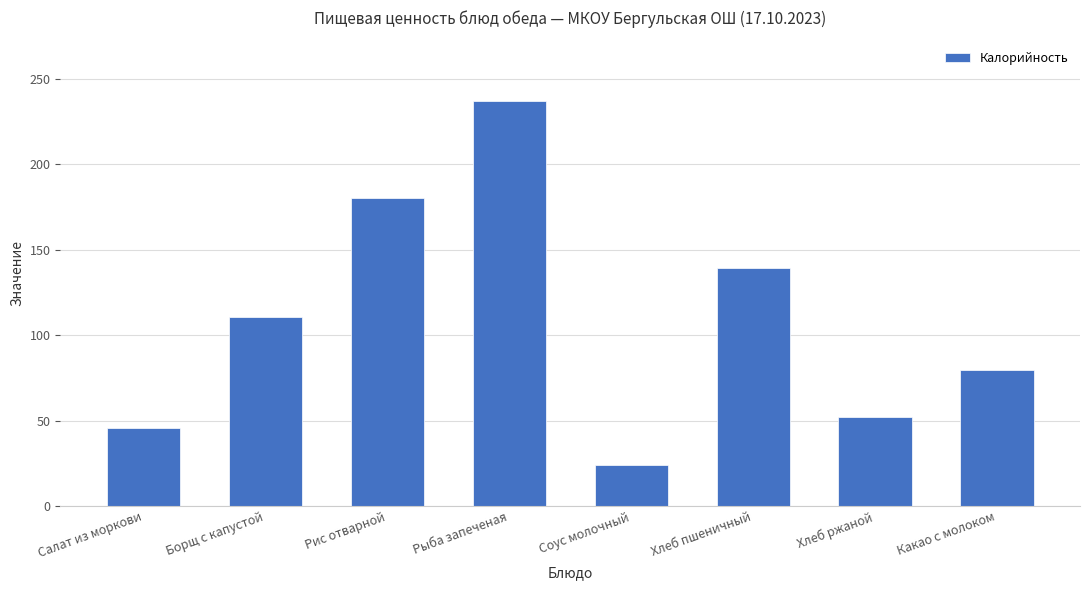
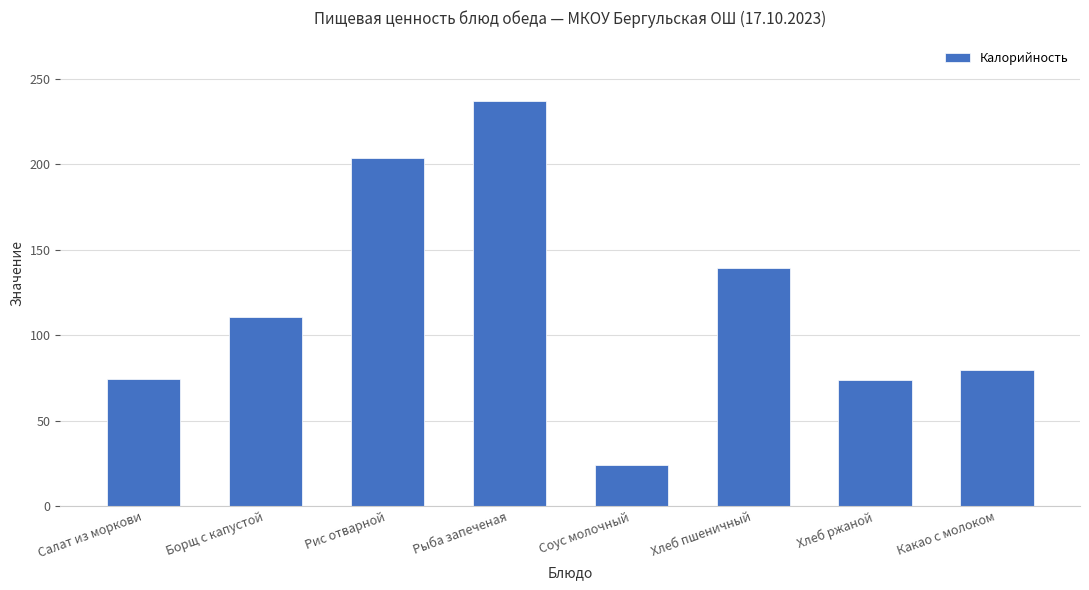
  {
-   "Салат из моркови": 46,
+   "Салат из моркови": 74,
    "Борщ с капустой": 110,
-   "Рис отварной": 180,
+   "Рис отварной": 204,
    "Рыба запеченая": 237,
    "Соус молочный": 24,
    "Хлеб пшеничный": 139,
-   "Хлеб ржаной": 52,
+   "Хлеб ржаной": 74,
    "Какао с молоком": 79
  }
